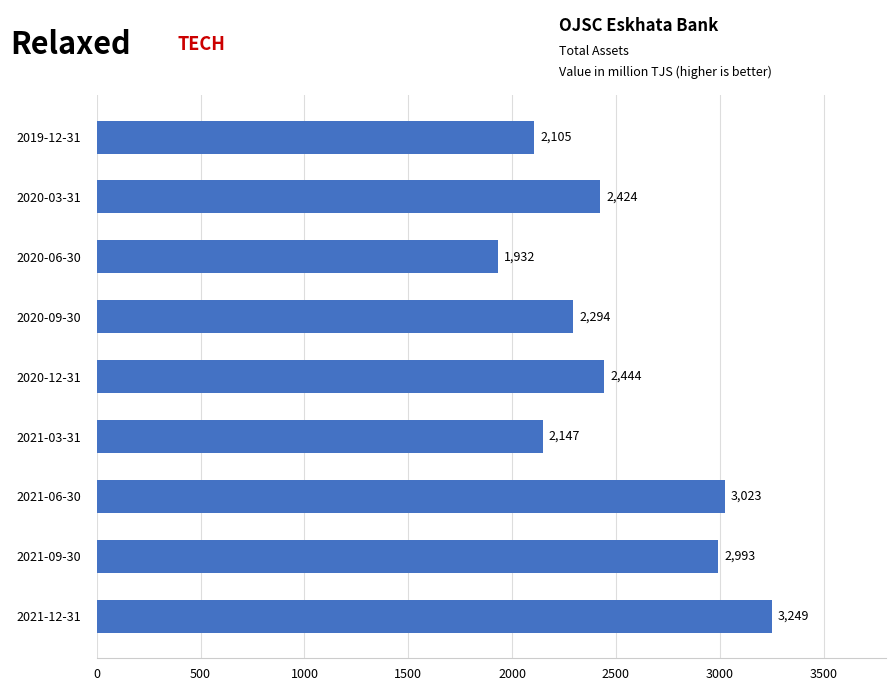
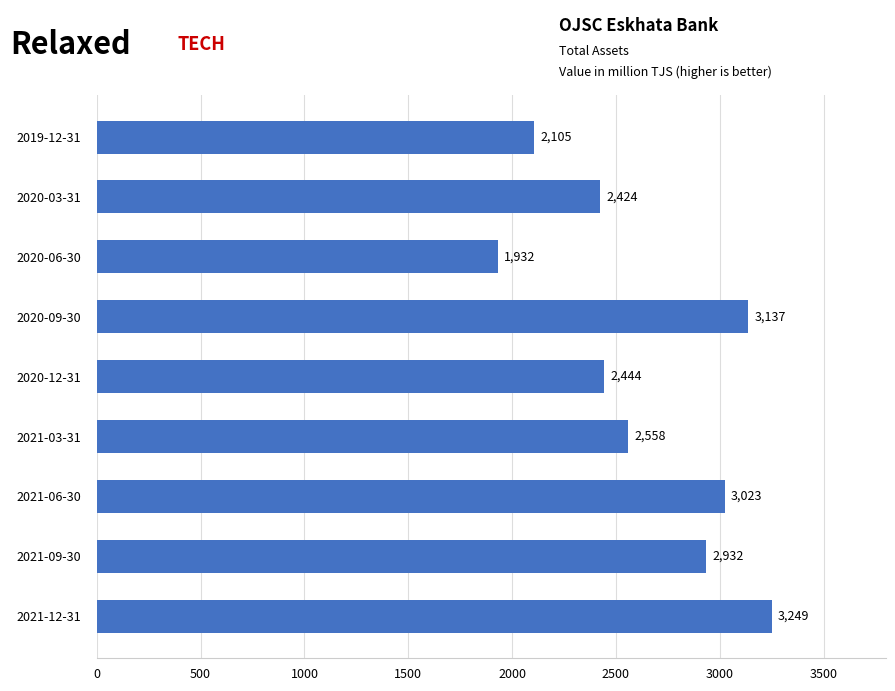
  {
    "2019-12-31": "2,105",
    "2020-03-31": "2,424",
    "2020-06-30": "1,932",
-   "2020-09-30": "2,294",
+   "2020-09-30": "3,137",
    "2020-12-31": "2,444",
-   "2021-03-31": "2,147",
+   "2021-03-31": "2,558",
    "2021-06-30": "3,023",
-   "2021-09-30": "2,993",
+   "2021-09-30": "2,932",
    "2021-12-31": "3,249"
  }
